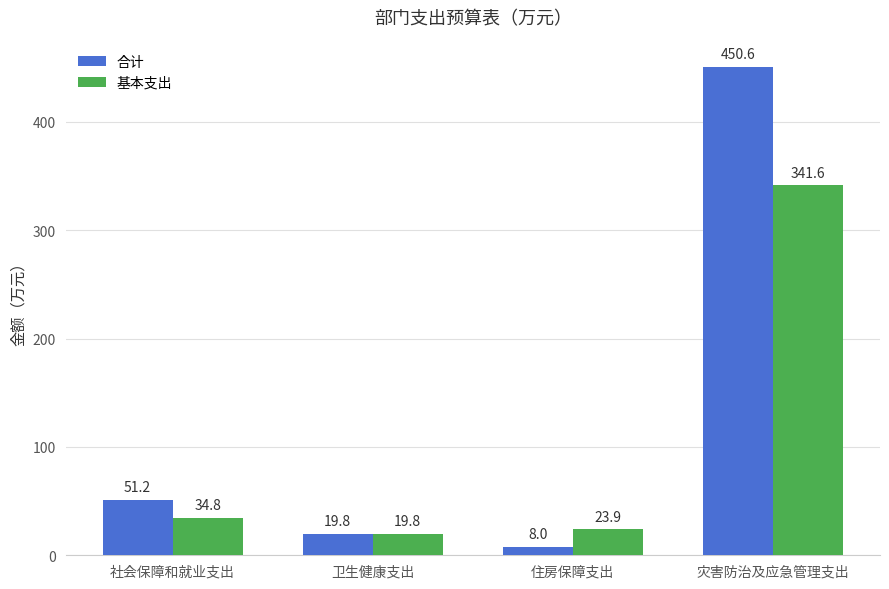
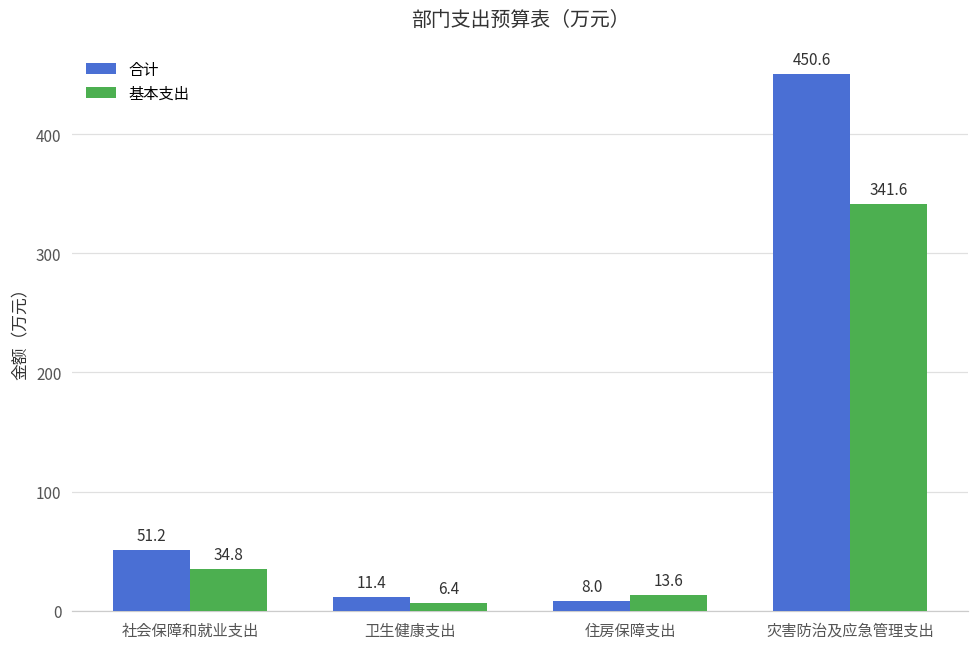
  {
    "合计": {
      "社会保障和就业支出": 51.2,
-     "卫生健康支出": 19.8,
+     "卫生健康支出": 11.4,
      "住房保障支出": 8.0,
      "灾害防治及应急管理支出": 450.6
    },
    "基本支出": {
      "社会保障和就业支出": 34.8,
-     "卫生健康支出": 19.8,
-     "住房保障支出": 23.9,
+     "卫生健康支出": 6.4,
+     "住房保障支出": 13.6,
      "灾害防治及应急管理支出": 341.6
    }
  }
